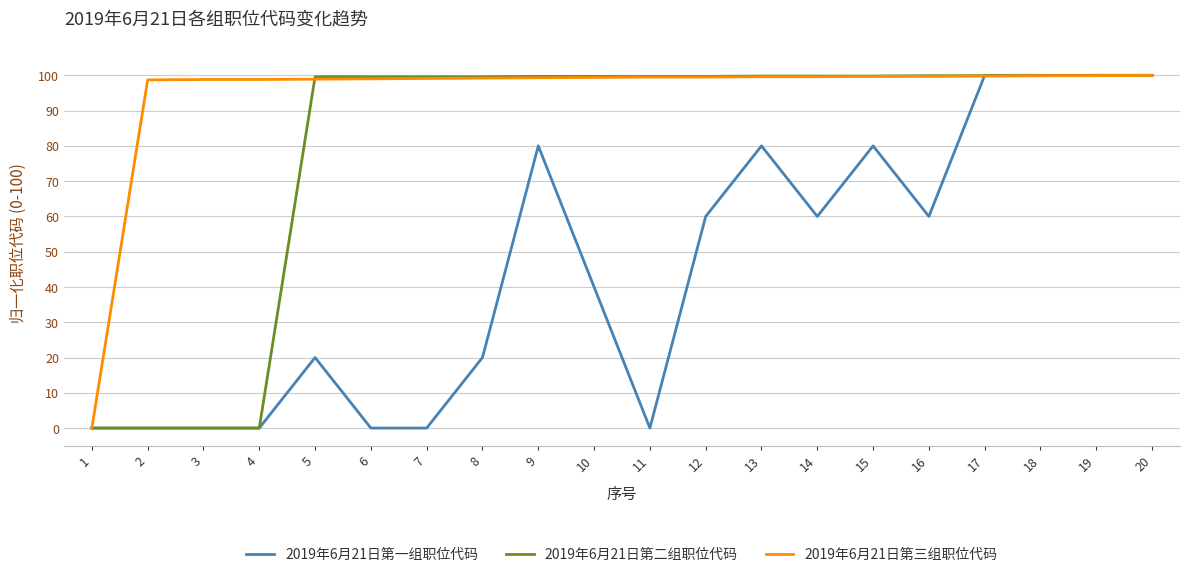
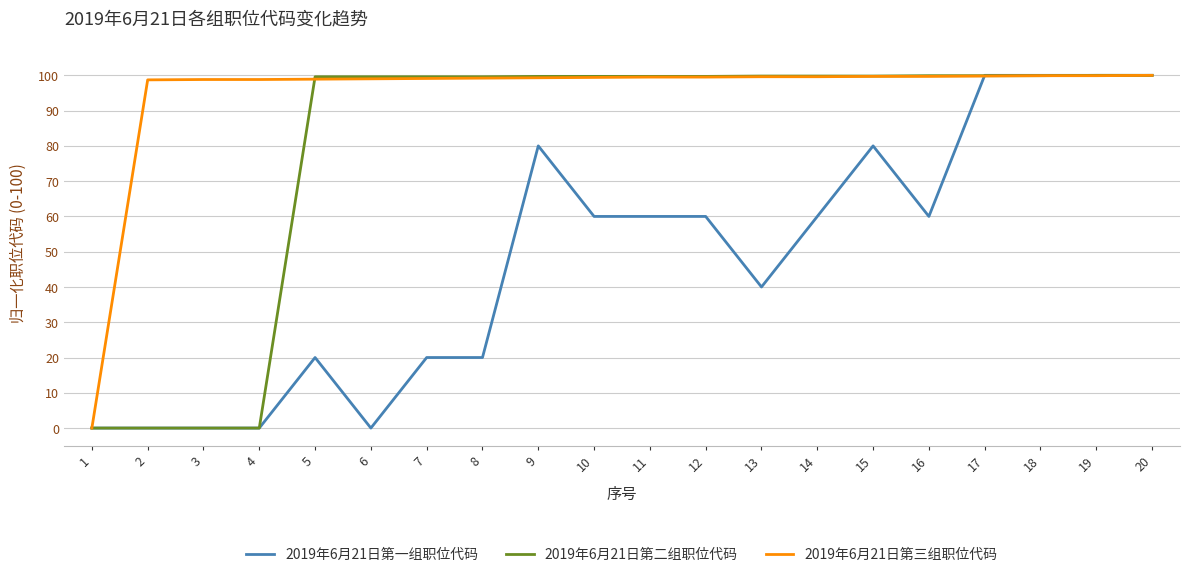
  {
    "2019年6月21日第一组职位代码": {
      "5": 20,
      "6": 0,
-     "7": 0,
+     "7": 20,
      "8": 20,
      "9": 80,
-     "10": 40,
-     "11": 0,
+     "10": 60,
+     "11": 60,
      "12": 60,
-     "13": 80,
+     "13": 40,
      "14": 60,
      "15": 80,
      "16": 60
    },
    "2019年6月21日第三组职位代码": {
      "2": 99,
      "3": 99,
      "4": 99
    }
  }
